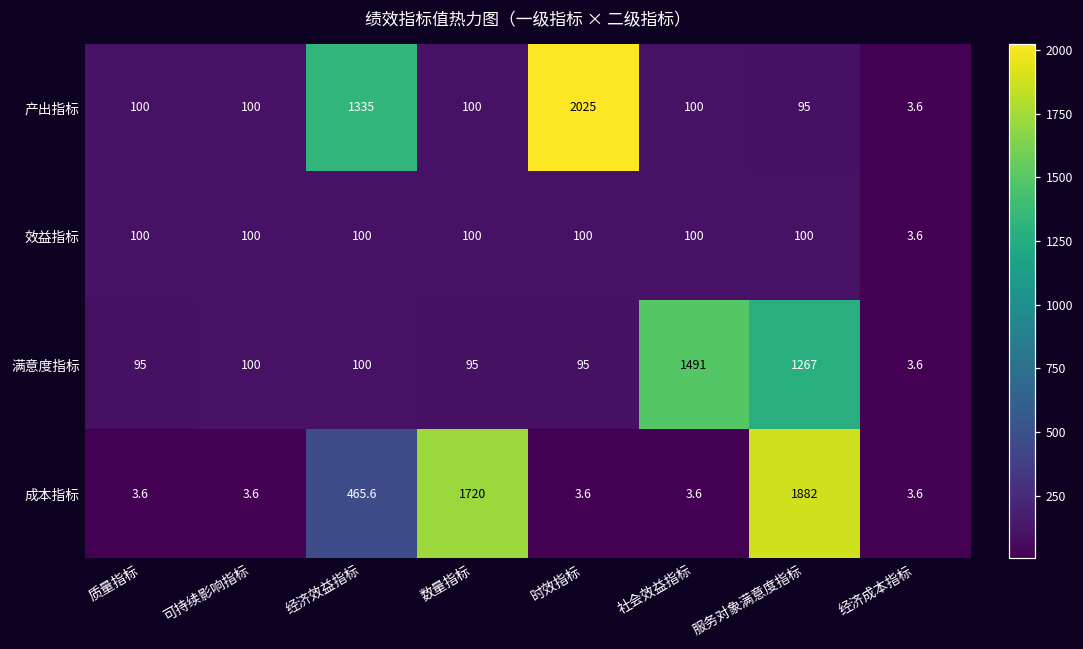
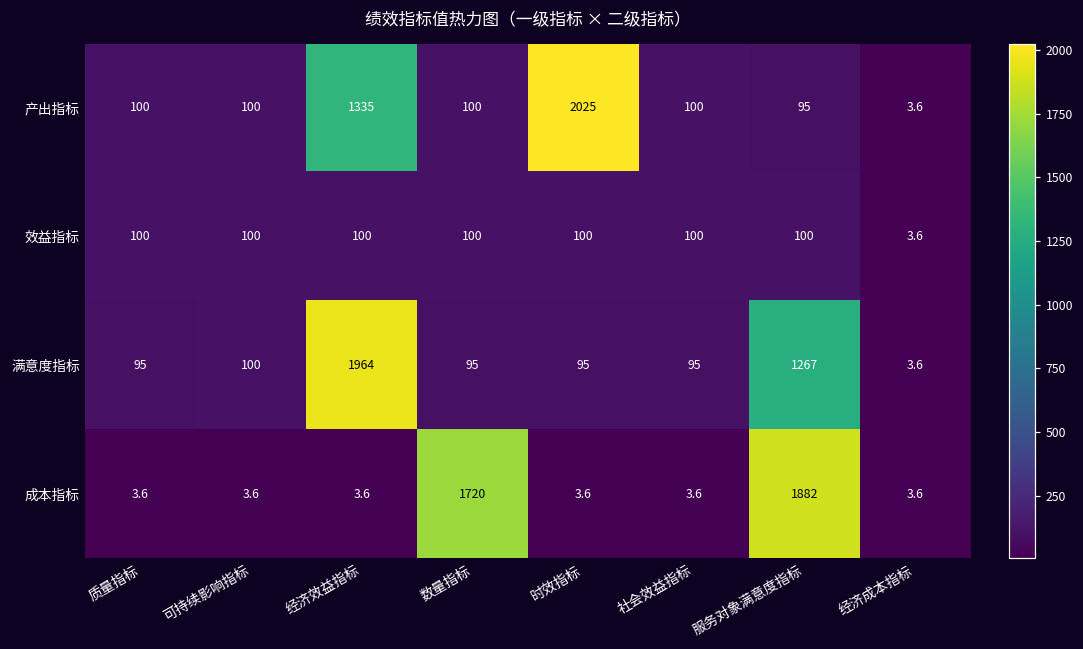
  {
    "产出指标": {
      "质量指标": 100,
      "可持续影响指标": 100,
      "经济效益指标": 1335,
      "数量指标": 100,
      "时效指标": 2025,
      "社会效益指标": 100,
      "服务对象满意度指标": 95,
      "经济成本指标": 3.6
    },
    "效益指标": {
      "质量指标": 100,
      "可持续影响指标": 100,
      "经济效益指标": 100,
      "数量指标": 100,
      "时效指标": 100,
      "社会效益指标": 100,
      "服务对象满意度指标": 100,
      "经济成本指标": 3.6
    },
    "满意度指标": {
      "质量指标": 95,
      "可持续影响指标": 100,
-     "经济效益指标": 100,
+     "经济效益指标": 1964,
      "数量指标": 95,
      "时效指标": 95,
-     "社会效益指标": 1491,
+     "社会效益指标": 95,
      "服务对象满意度指标": 1267,
      "经济成本指标": 3.6
    },
    "成本指标": {
      "质量指标": 3.6,
      "可持续影响指标": 3.6,
-     "经济效益指标": 465.6,
+     "经济效益指标": 3.6,
      "数量指标": 1720,
      "时效指标": 3.6,
      "社会效益指标": 3.6,
      "服务对象满意度指标": 1882,
      "经济成本指标": 3.6
    }
  }
